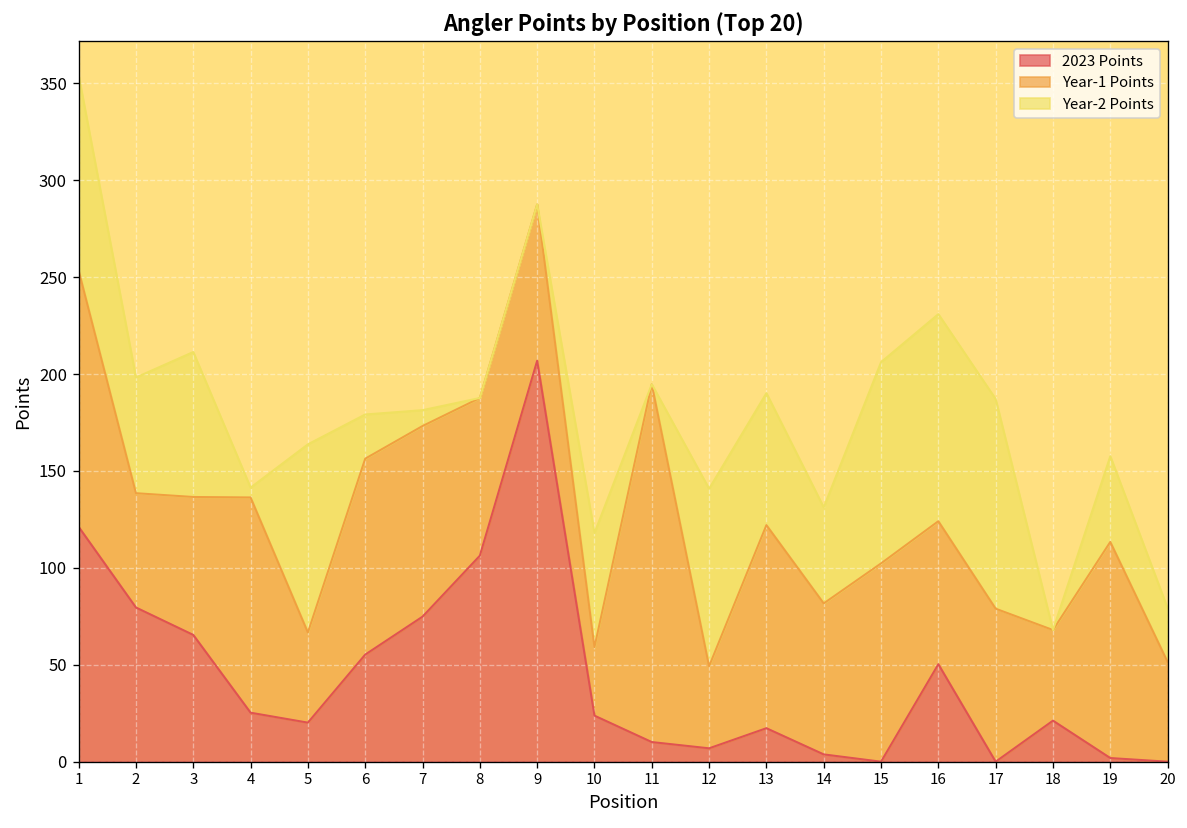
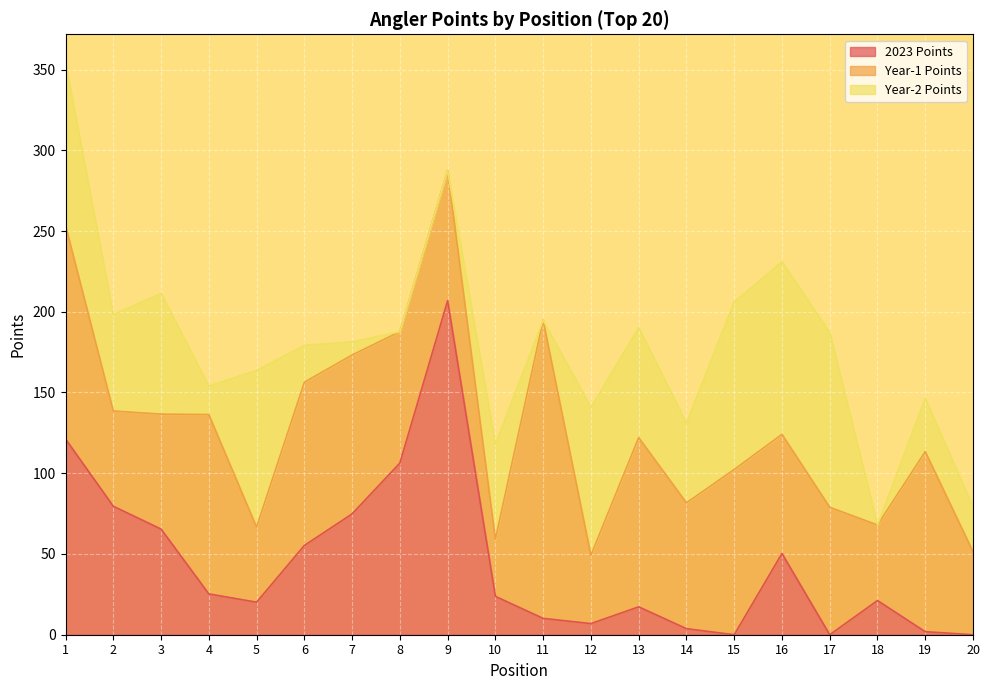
  {
    "2023 Points": {
      "1": 121,
      "2": 80,
      "3": 65,
      "4": 25,
      "5": 20,
      "6": 55,
      "7": 75,
      "8": 106,
      "9": 207,
      "10": 24,
      "11": 10,
      "12": 7,
      "13": 17,
      "14": 4,
      "15": 0,
      "16": 50,
      "17": 0,
      "18": 21,
      "19": 2,
      "20": 0
    },
    "Year-1 Points": {
      "1": 132,
      "2": 59,
      "3": 71,
      "4": 111,
      "5": 46,
      "6": 101,
      "7": 98,
      "10": 35,
      "12": 42,
      "13": 105,
      "14": 78,
      "15": 102,
      "16": 74,
      "17": 79,
      "19": 112,
      "20": 51
    },
    "Year-2 Points": {
      "1": 101,
      "2": 60,
      "3": 75,
-     "4": 5,
+     "4": 18,
      "5": 97,
      "6": 23,
      "7": 8,
      "10": 59,
      "12": 92,
      "13": 68,
      "14": 50,
      "15": 104,
      "16": 107,
      "17": 108,
-     "19": 44,
+     "19": 33,
      "20": 28
    }
  }
